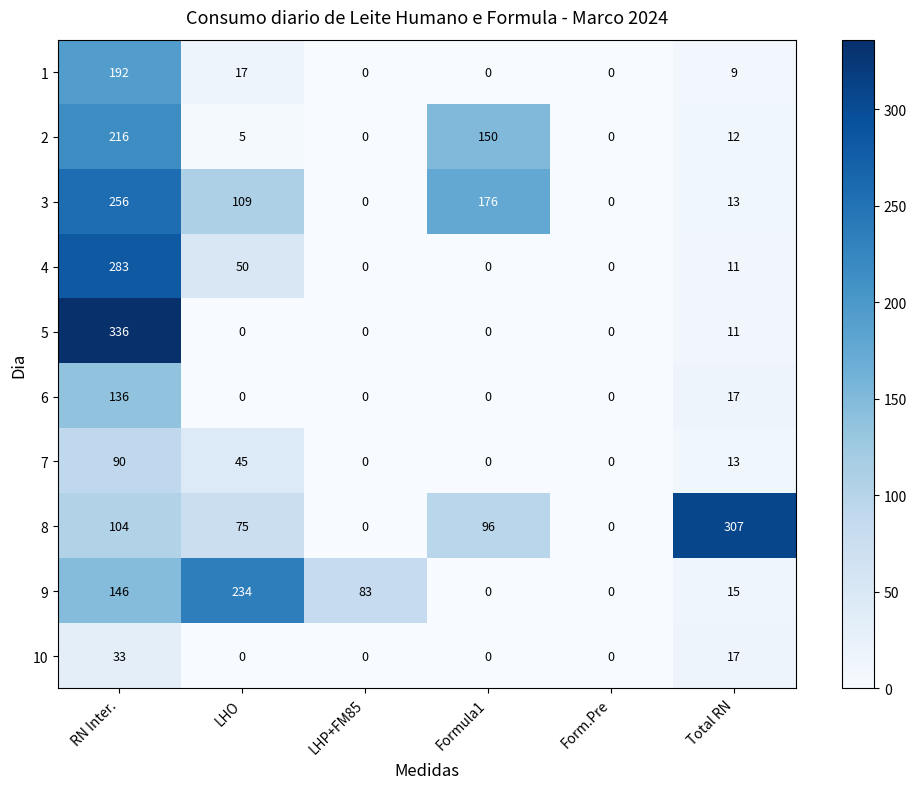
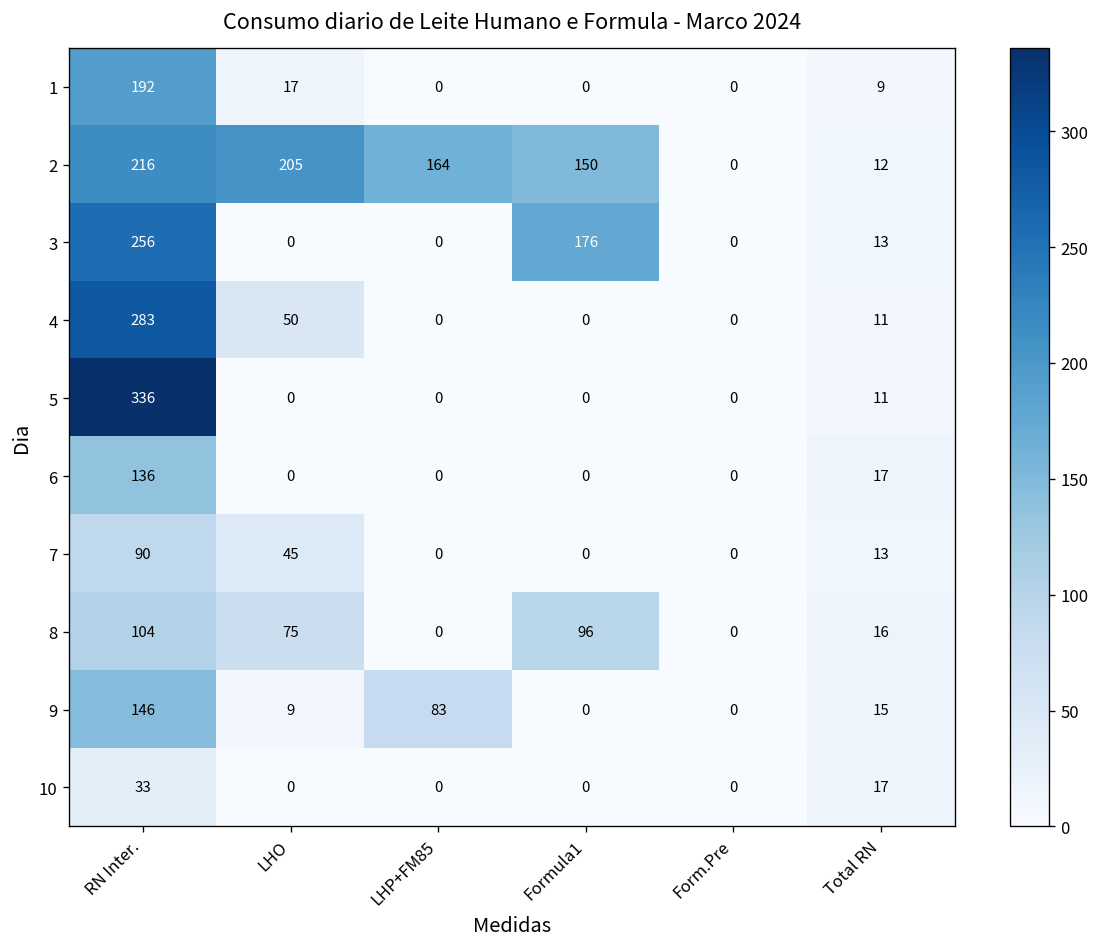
  {
    "1": {
      "RN Inter.": 192,
      "LHO": 17,
      "LHP+FM85": 0,
      "Formula1": 0,
      "Form.Pre": 0,
      "Total RN": 9
    },
    "2": {
      "RN Inter.": 216,
-     "LHO": 5,
-     "LHP+FM85": 0,
+     "LHO": 205,
+     "LHP+FM85": 164,
      "Formula1": 150,
      "Form.Pre": 0,
      "Total RN": 12
    },
    "3": {
      "RN Inter.": 256,
-     "LHO": 109,
+     "LHO": 0,
      "LHP+FM85": 0,
      "Formula1": 176,
      "Form.Pre": 0,
      "Total RN": 13
    },
    "4": {
      "RN Inter.": 283,
      "LHO": 50,
      "LHP+FM85": 0,
      "Formula1": 0,
      "Form.Pre": 0,
      "Total RN": 11
    },
    "5": {
      "RN Inter.": 336,
      "LHO": 0,
      "LHP+FM85": 0,
      "Formula1": 0,
      "Form.Pre": 0,
      "Total RN": 11
    },
    "6": {
      "RN Inter.": 136,
      "LHO": 0,
      "LHP+FM85": 0,
      "Formula1": 0,
      "Form.Pre": 0,
      "Total RN": 17
    },
    "7": {
      "RN Inter.": 90,
      "LHO": 45,
      "LHP+FM85": 0,
      "Formula1": 0,
      "Form.Pre": 0,
      "Total RN": 13
    },
    "8": {
      "RN Inter.": 104,
      "LHO": 75,
      "LHP+FM85": 0,
      "Formula1": 96,
      "Form.Pre": 0,
-     "Total RN": 307
+     "Total RN": 16
    },
    "9": {
      "RN Inter.": 146,
-     "LHO": 234,
+     "LHO": 9,
      "LHP+FM85": 83,
      "Formula1": 0,
      "Form.Pre": 0,
      "Total RN": 15
    },
    "10": {
      "RN Inter.": 33,
      "LHO": 0,
      "LHP+FM85": 0,
      "Formula1": 0,
      "Form.Pre": 0,
      "Total RN": 17
    }
  }
